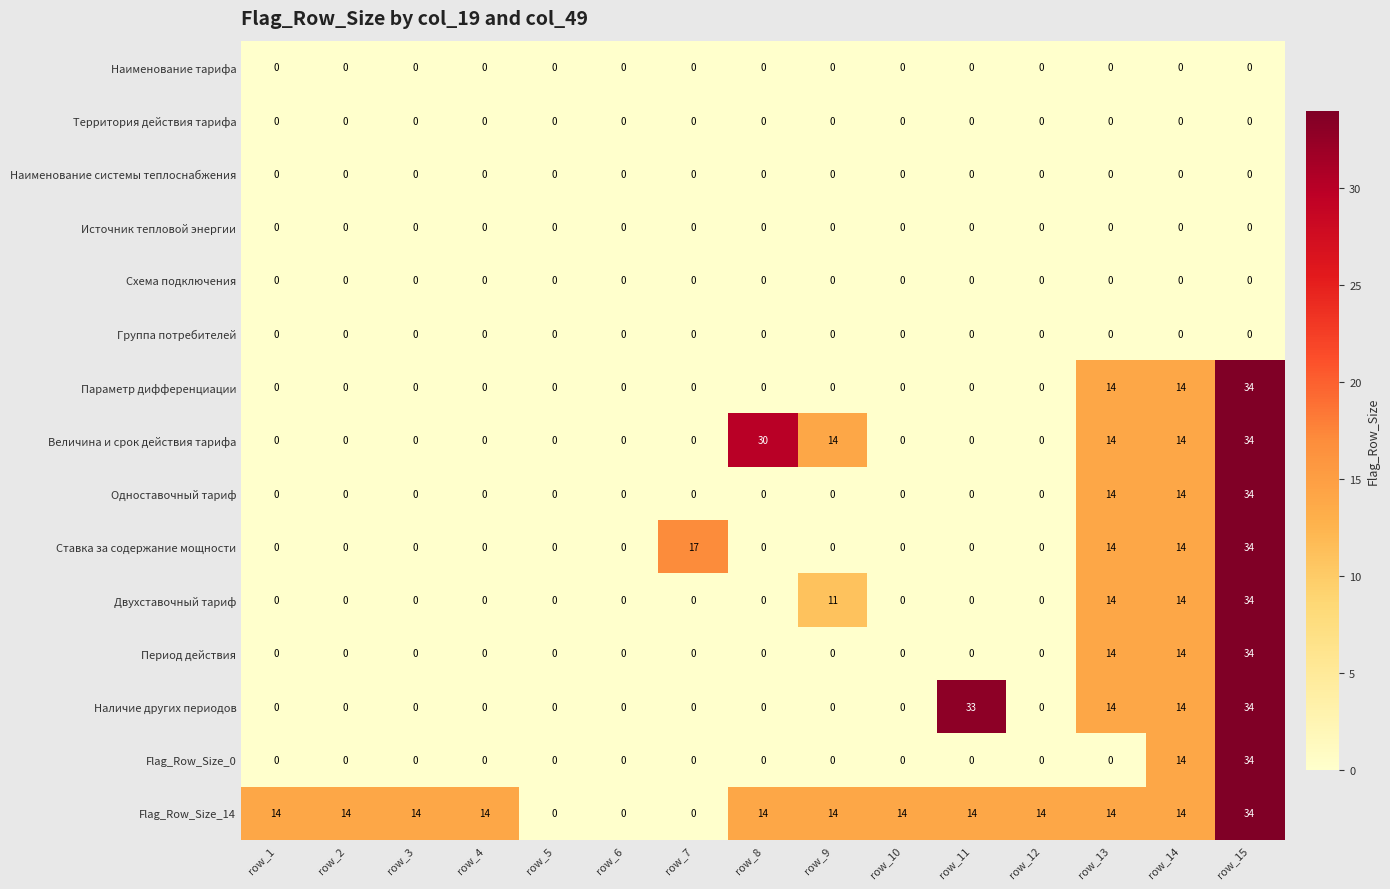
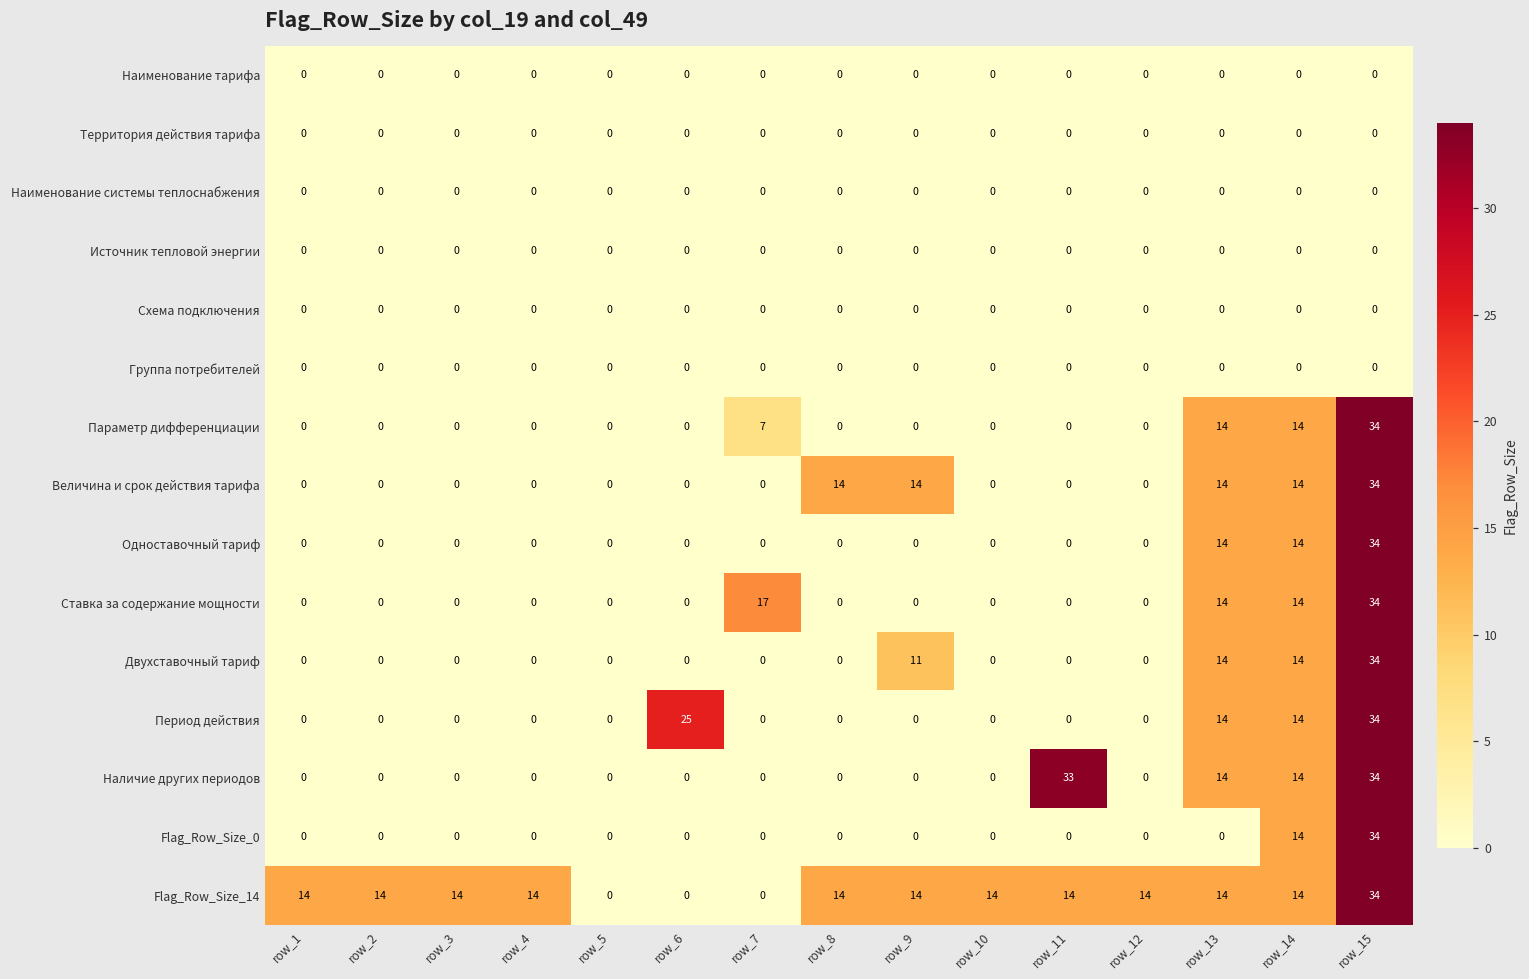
  {
    "Параметр дифференциации": {
      "row_1": 0,
      "row_2": 0,
      "row_3": 0,
      "row_4": 0,
      "row_5": 0,
      "row_6": 0,
-     "row_7": 0,
+     "row_7": 7,
      "row_8": 0,
      "row_9": 0,
      "row_10": 0,
      "row_11": 0,
      "row_12": 0,
      "row_13": 14,
      "row_14": 14,
      "row_15": 34
    },
    "Величина и срок действия тарифа": {
      "row_1": 0,
      "row_2": 0,
      "row_3": 0,
      "row_4": 0,
      "row_5": 0,
      "row_6": 0,
      "row_7": 0,
-     "row_8": 30,
+     "row_8": 14,
      "row_9": 14,
      "row_10": 0,
      "row_11": 0,
      "row_12": 0,
      "row_13": 14,
      "row_14": 14,
      "row_15": 34
    },
    "Период действия": {
      "row_1": 0,
      "row_2": 0,
      "row_3": 0,
      "row_4": 0,
      "row_5": 0,
-     "row_6": 0,
+     "row_6": 25,
      "row_7": 0,
      "row_8": 0,
      "row_9": 0,
      "row_10": 0,
      "row_11": 0,
      "row_12": 0,
      "row_13": 14,
      "row_14": 14,
      "row_15": 34
    }
  }
